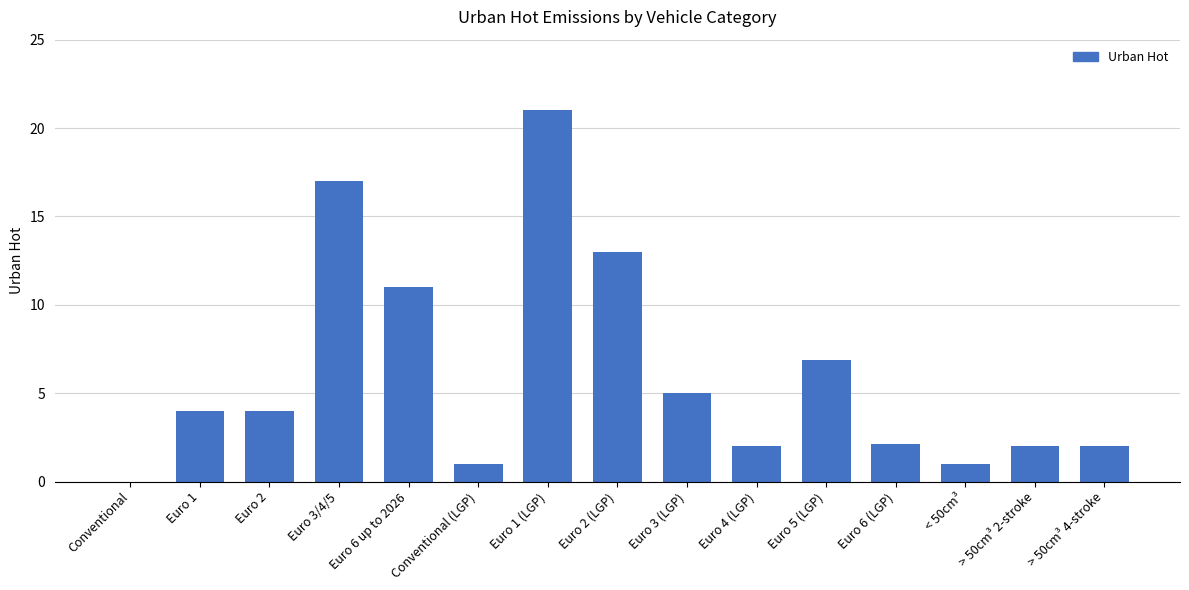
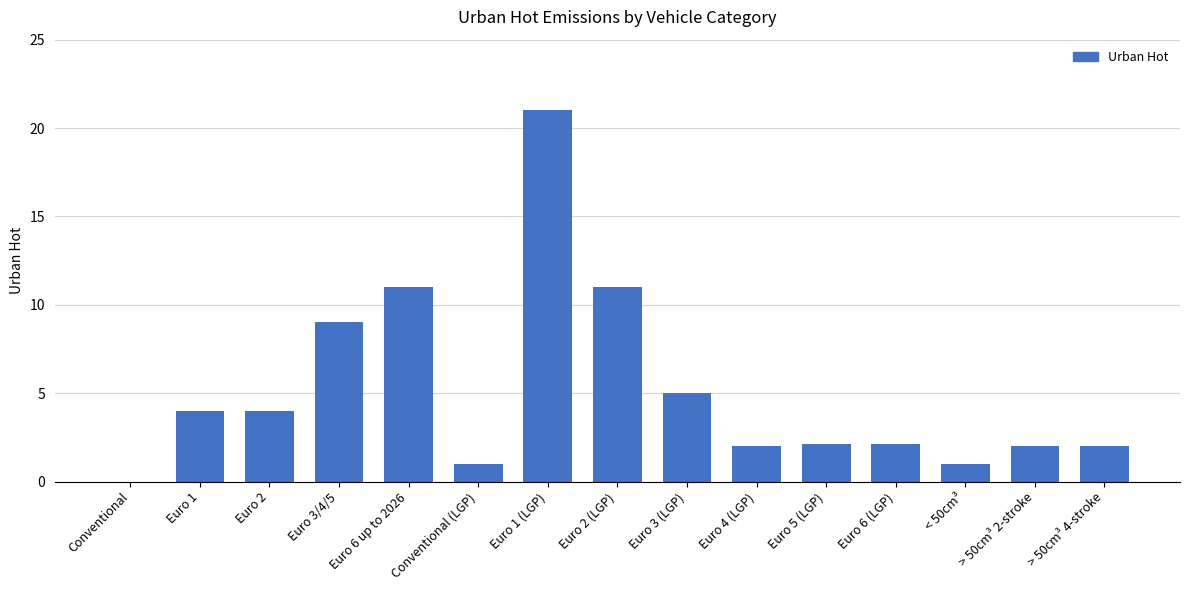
  {
    "Conventional": 0.0,
    "Euro 1": 4.0,
    "Euro 2": 4.0,
-   "Euro 3/4/5": 17,
+   "Euro 3/4/5": 9,
    "Euro 6 up to 2026": 11.0,
    "Conventional (LGP)": 1.0,
    "Euro 1 (LGP)": 21.0,
-   "Euro 2 (LGP)": 13,
+   "Euro 2 (LGP)": 11,
    "Euro 3 (LGP)": 5.0,
    "Euro 4 (LGP)": 2.0,
-   "Euro 5 (LGP)": 6.9,
+   "Euro 5 (LGP)": 2.1,
    "Euro 6 (LGP)": 2.1,
    "< 50cm³": 1.0,
    "> 50cm³ 2-stroke": 2.0,
    "> 50cm³ 4-stroke": 2.0
  }
